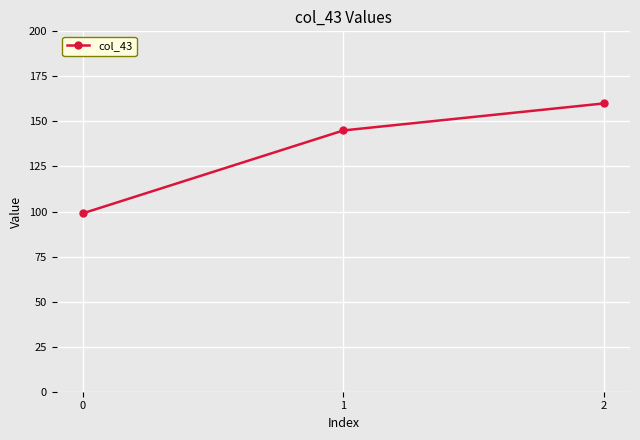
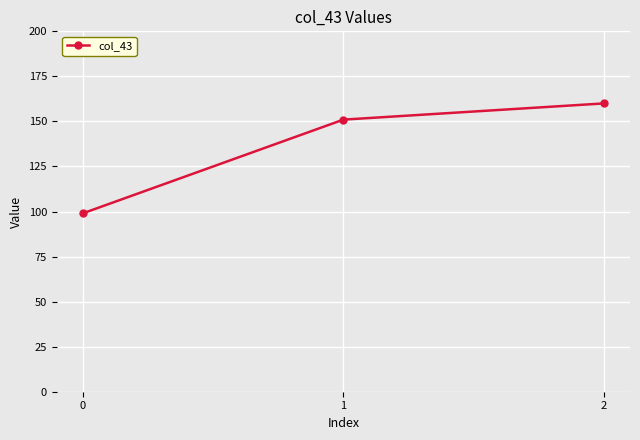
  {
    "0": 99,
-   "1": 145,
+   "1": 151,
    "2": 160
  }
